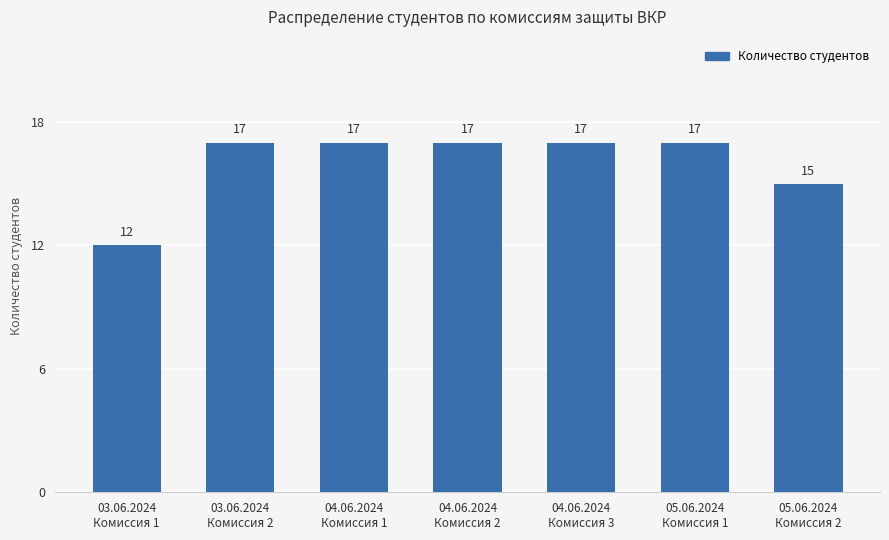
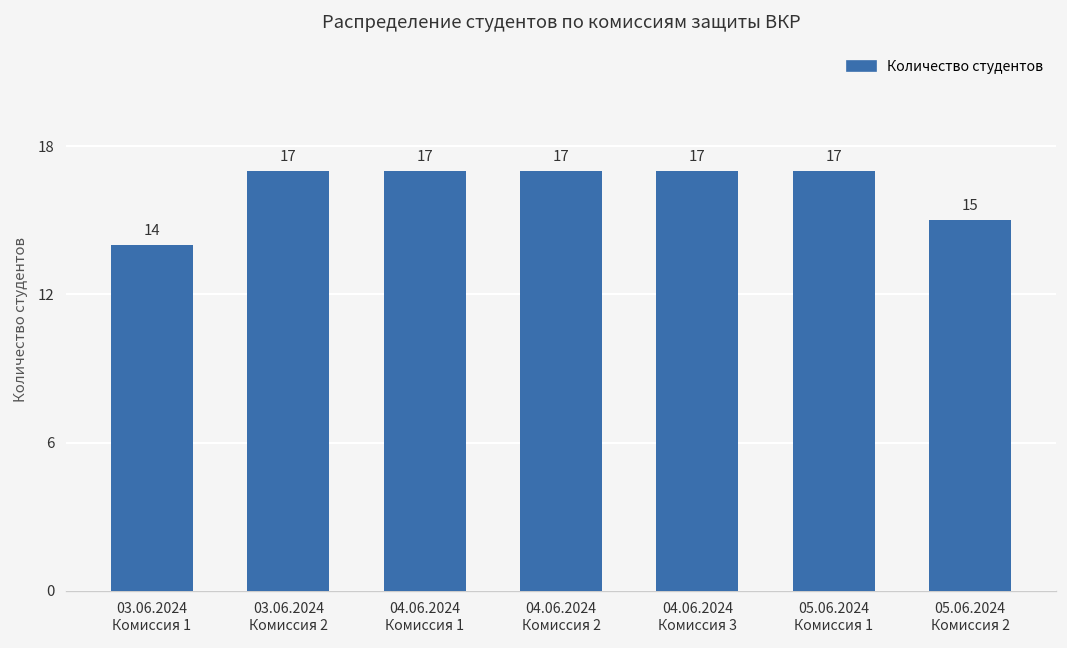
  {
-   "03.06.2024 Комиссия 1": 12,
+   "03.06.2024 Комиссия 1": 14,
    "03.06.2024 Комиссия 2": 17,
    "04.06.2024 Комиссия 1": 17,
    "04.06.2024 Комиссия 2": 17,
    "04.06.2024 Комиссия 3": 17,
    "05.06.2024 Комиссия 1": 17,
    "05.06.2024 Комиссия 2": 15
  }
